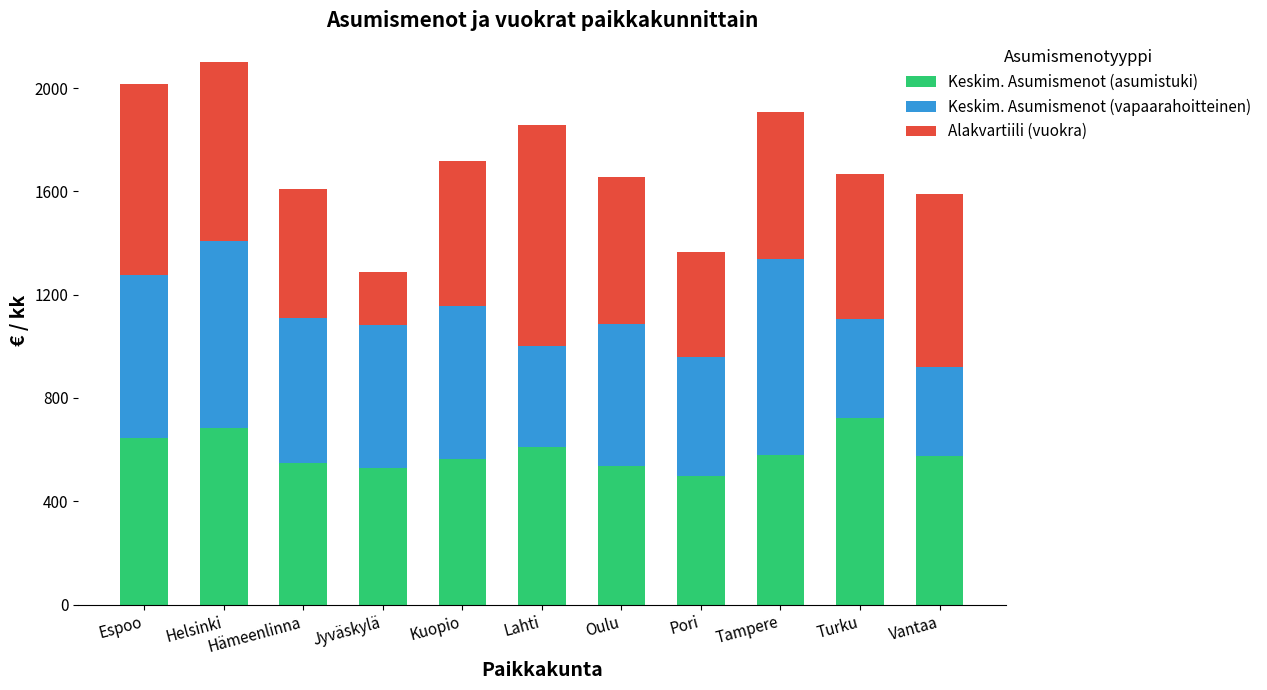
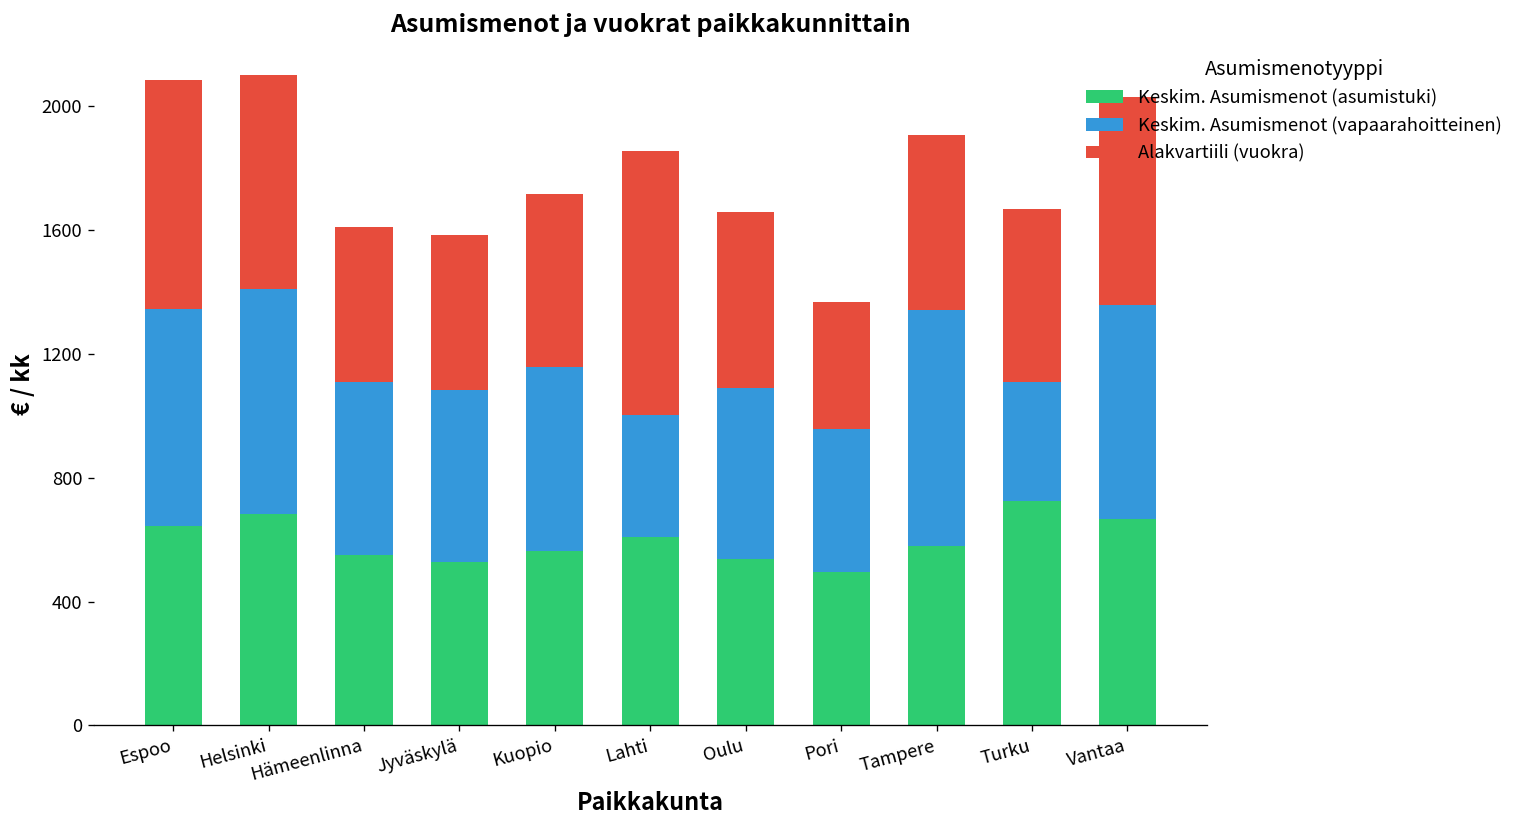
  {
    "Keskim. Asumismenot (asumistuki)": {
      "Espoo": 640,
      "Helsinki": 680,
      "Hämeenlinna": 550,
      "Jyväskylä": 530,
      "Kuopio": 560,
      "Lahti": 610,
      "Oulu": 540,
      "Pori": 500,
      "Tampere": 580,
      "Turku": 720,
-     "Vantaa": 580
+     "Vantaa": 670
    },
    "Keskim. Asumismenot (vapaarahoitteinen)": {
-     "Espoo": 630,
+     "Espoo": 700,
      "Helsinki": 730,
      "Hämeenlinna": 560,
      "Jyväskylä": 550,
      "Kuopio": 590,
      "Lahti": 390,
      "Oulu": 550,
      "Pori": 460,
      "Tampere": 760,
      "Turku": 380,
-     "Vantaa": 350
+     "Vantaa": 690
    },
    "Alakvartiili (vuokra)": {
      "Espoo": 740,
      "Helsinki": 690,
      "Hämeenlinna": 500,
-     "Jyväskylä": 210,
+     "Jyväskylä": 500,
      "Kuopio": 560,
      "Lahti": 850,
      "Oulu": 570,
      "Pori": 410,
      "Tampere": 570,
      "Turku": 560,
      "Vantaa": 670
    }
  }
